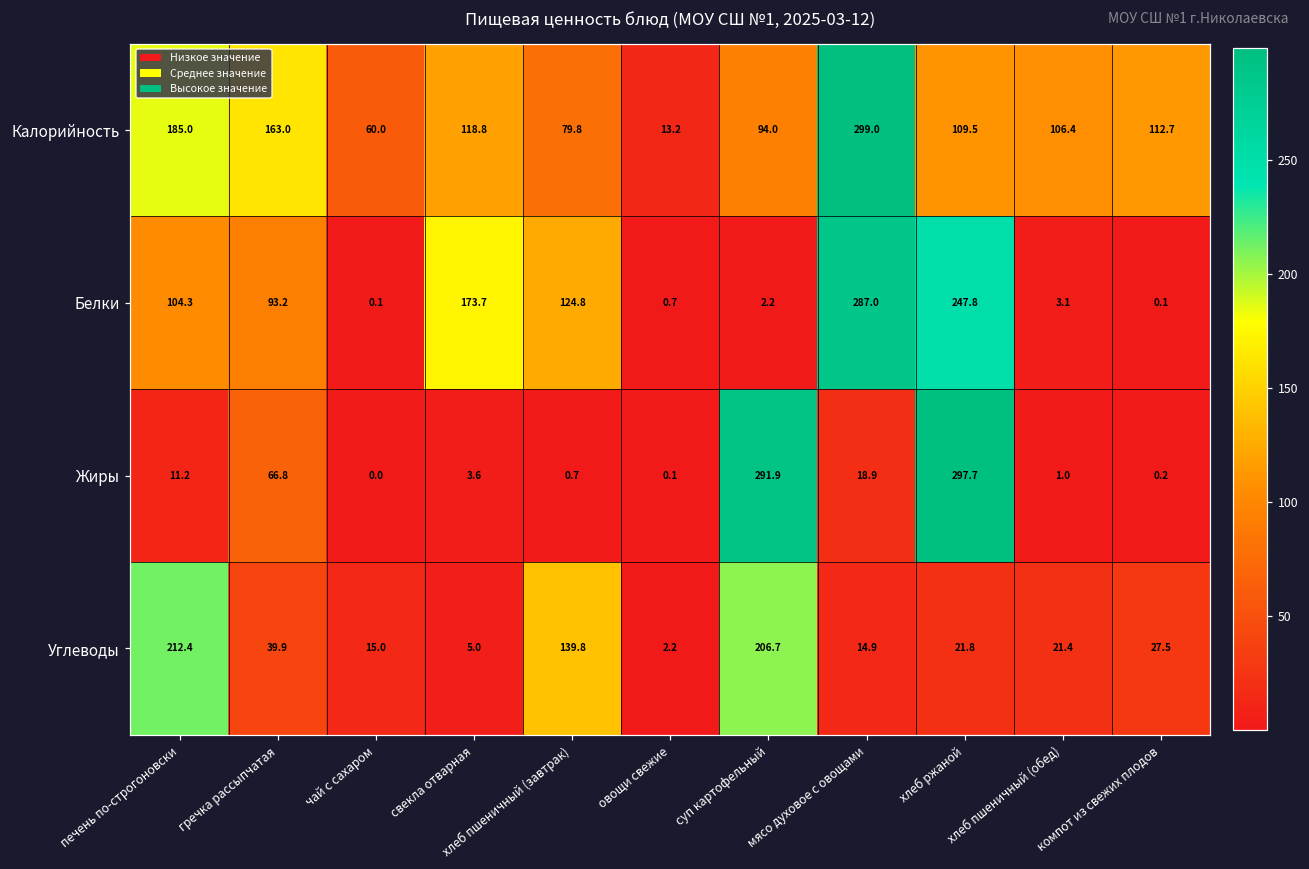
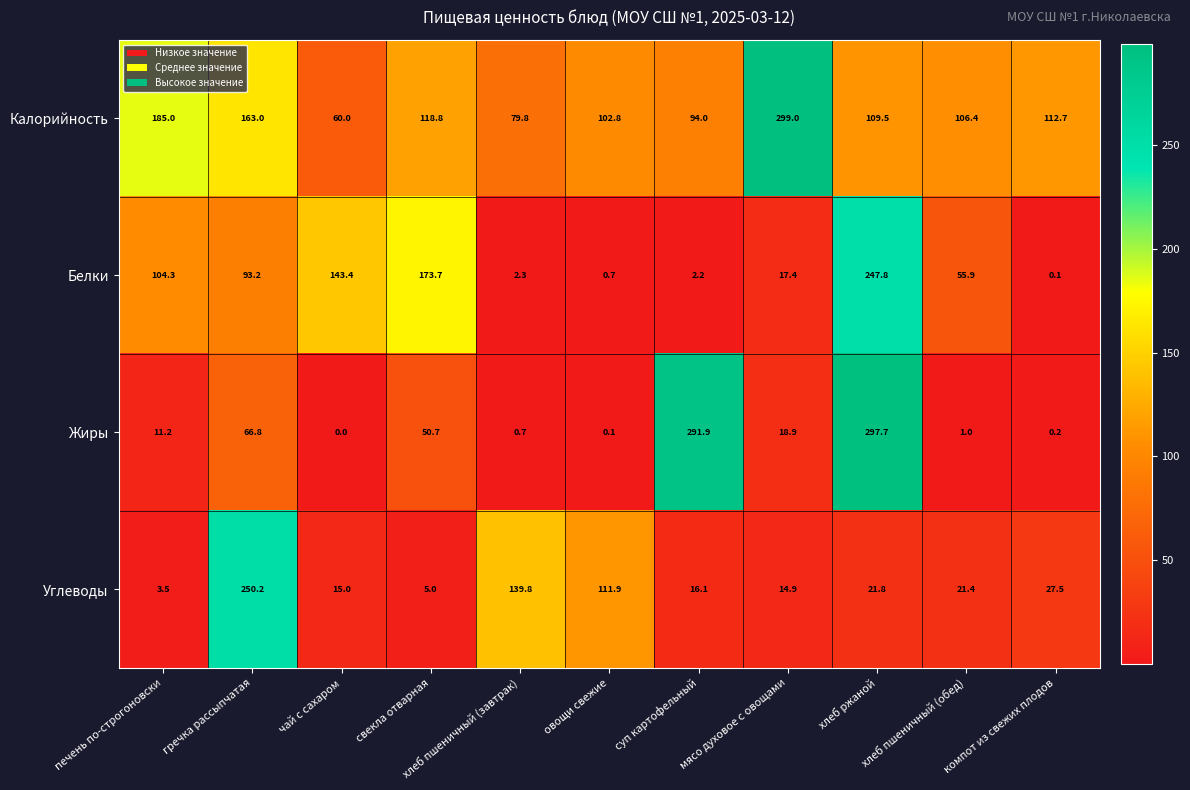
  {
    "Калорийность": {
      "печень по-строгоновски": 185.0,
      "гречка рассыпчатая": 163.0,
      "чай с сахаром": 60.0,
      "свекла отварная": 118.8,
      "хлеб пшеничный (завтрак)": 79.8,
-     "овощи свежие": 13.2,
+     "овощи свежие": 102.8,
      "суп картофельный": 94.0,
      "мясо духовое с овощами": 299.0,
      "хлеб ржаной": 109.5,
      "хлеб пшеничный (обед)": 106.4,
      "компот из свежих плодов": 112.7
    },
    "Белки": {
      "печень по-строгоновски": 104.3,
      "гречка рассыпчатая": 93.2,
-     "чай с сахаром": 0.1,
+     "чай с сахаром": 143.4,
      "свекла отварная": 173.7,
-     "хлеб пшеничный (завтрак)": 124.8,
+     "хлеб пшеничный (завтрак)": 2.3,
      "овощи свежие": 0.7,
      "суп картофельный": 2.2,
-     "мясо духовое с овощами": 287.0,
+     "мясо духовое с овощами": 17.4,
      "хлеб ржаной": 247.8,
-     "хлеб пшеничный (обед)": 3.1,
+     "хлеб пшеничный (обед)": 55.9,
      "компот из свежих плодов": 0.1
    },
    "Жиры": {
      "печень по-строгоновски": 11.2,
      "гречка рассыпчатая": 66.8,
      "чай с сахаром": 0.0,
-     "свекла отварная": 3.6,
+     "свекла отварная": 50.7,
      "хлеб пшеничный (завтрак)": 0.7,
      "овощи свежие": 0.1,
      "суп картофельный": 291.9,
      "мясо духовое с овощами": 18.9,
      "хлеб ржаной": 297.7,
      "хлеб пшеничный (обед)": 1.0,
      "компот из свежих плодов": 0.2
    },
    "Углеводы": {
-     "печень по-строгоновски": 212.4,
-     "гречка рассыпчатая": 39.9,
+     "печень по-строгоновски": 3.5,
+     "гречка рассыпчатая": 250.2,
      "чай с сахаром": 15.0,
      "свекла отварная": 5.0,
      "хлеб пшеничный (завтрак)": 139.8,
-     "овощи свежие": 2.2,
-     "суп картофельный": 206.7,
+     "овощи свежие": 111.9,
+     "суп картофельный": 16.1,
      "мясо духовое с овощами": 14.9,
      "хлеб ржаной": 21.8,
      "хлеб пшеничный (обед)": 21.4,
      "компот из свежих плодов": 27.5
    }
  }
